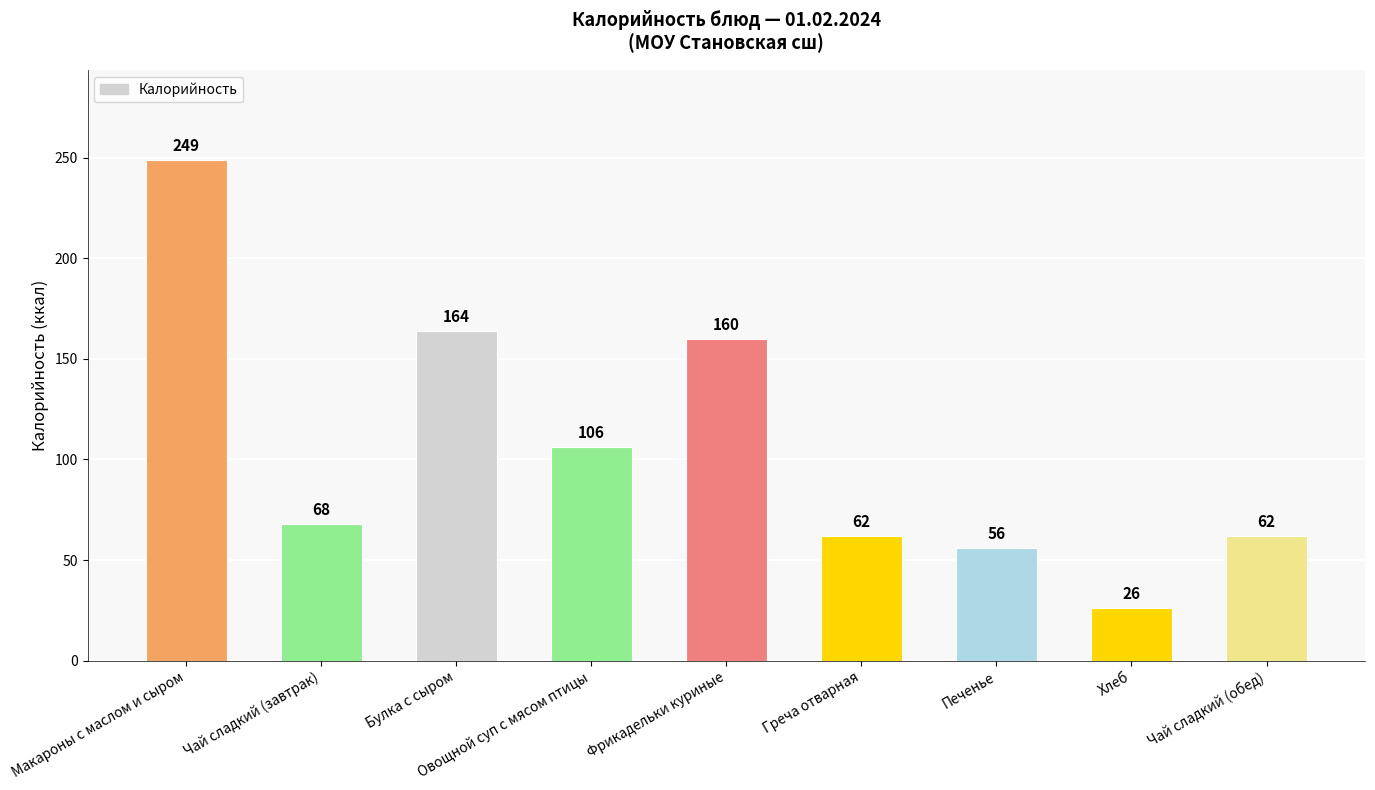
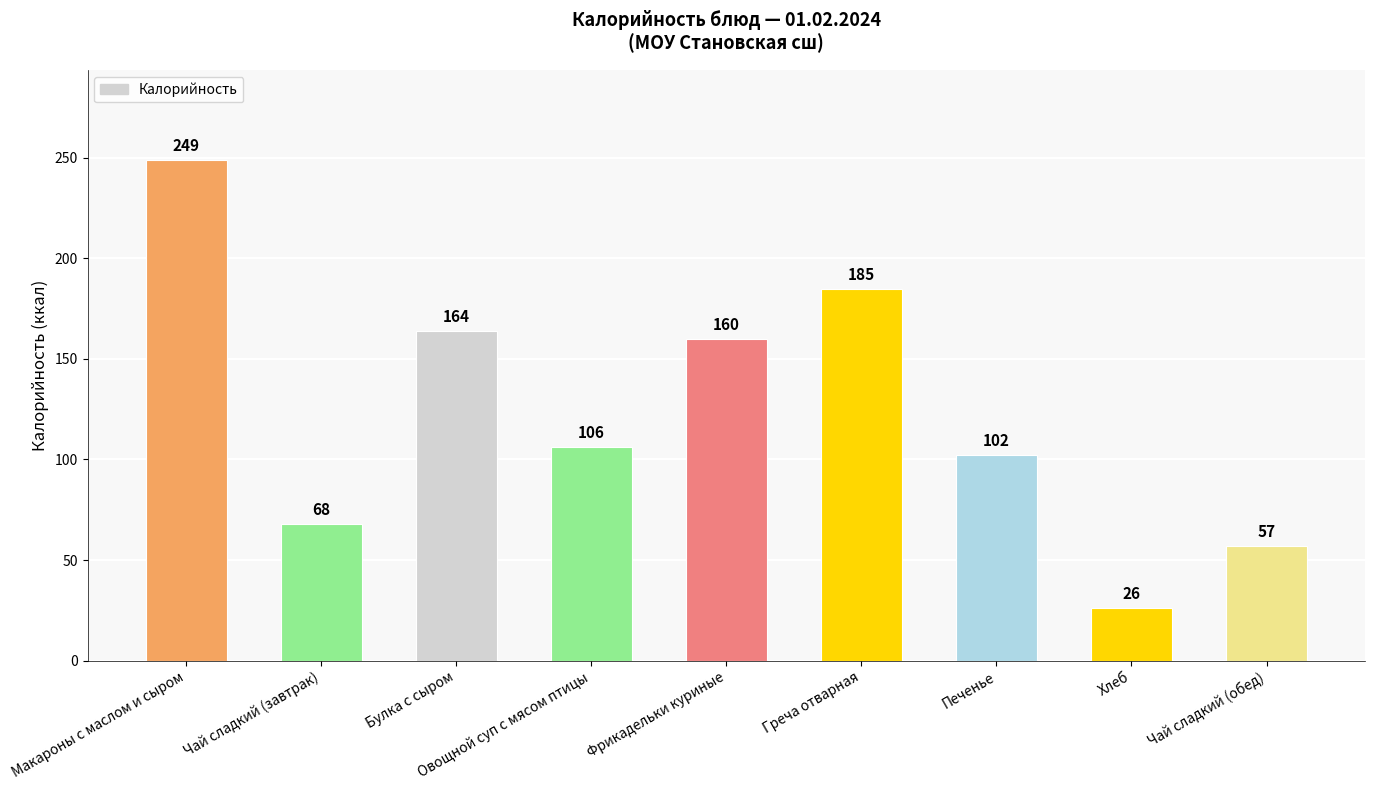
  {
    "Макароны с маслом и сыром": 249,
    "Чай сладкий (завтрак)": 68,
    "Булка с сыром": 164,
    "Овощной суп с мясом птицы": 106,
    "Фрикадельки куриные": 160,
-   "Греча отварная": 62,
-   "Печенье": 56,
+   "Греча отварная": 185,
+   "Печенье": 102,
    "Хлеб": 26,
-   "Чай сладкий (обед)": 62
+   "Чай сладкий (обед)": 57
  }
